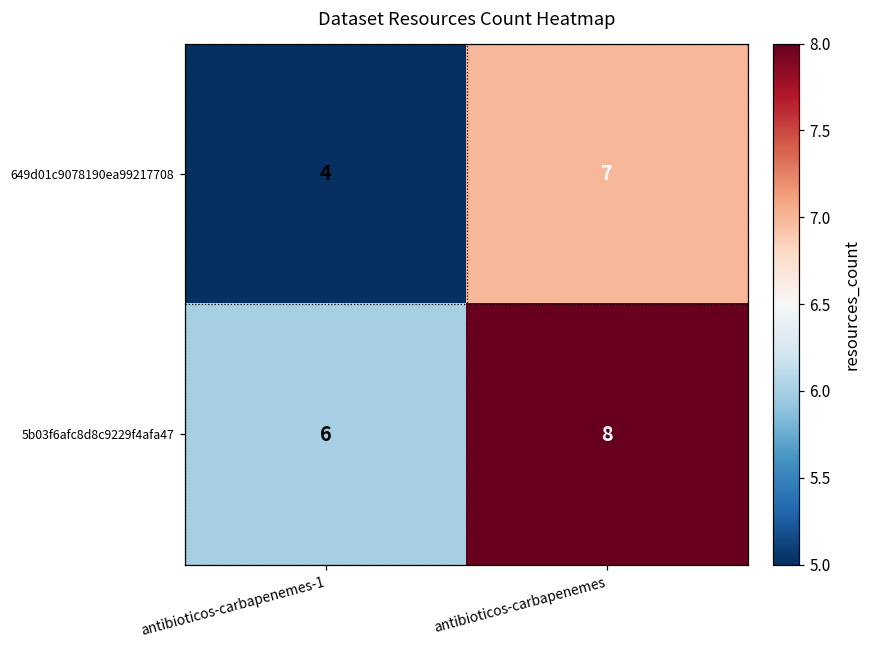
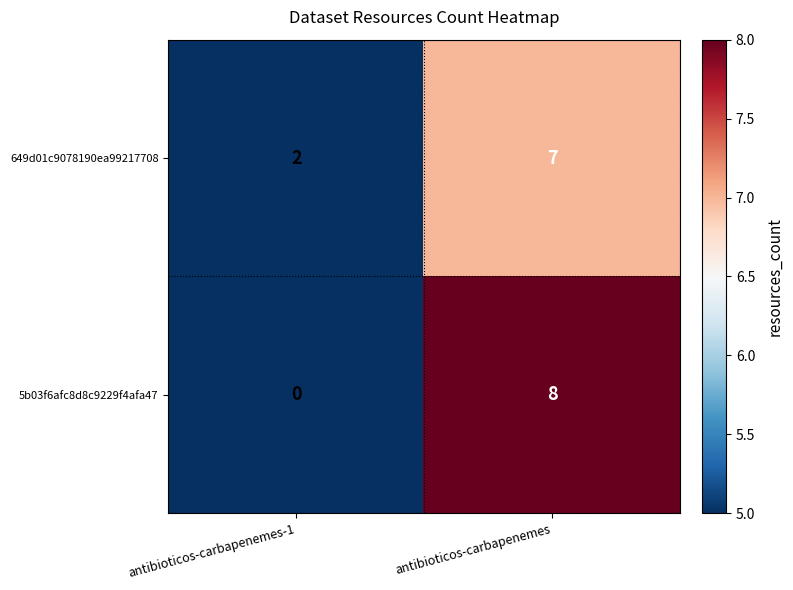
  {
    "649d01c9078190ea99217708": {
-     "antibioticos-carbapenemes-1": 4,
+     "antibioticos-carbapenemes-1": 2,
      "antibioticos-carbapenemes": 7
    },
    "5b03f6afc8d8c9229f4afa47": {
-     "antibioticos-carbapenemes-1": 6,
+     "antibioticos-carbapenemes-1": 0,
      "antibioticos-carbapenemes": 8
    }
  }
